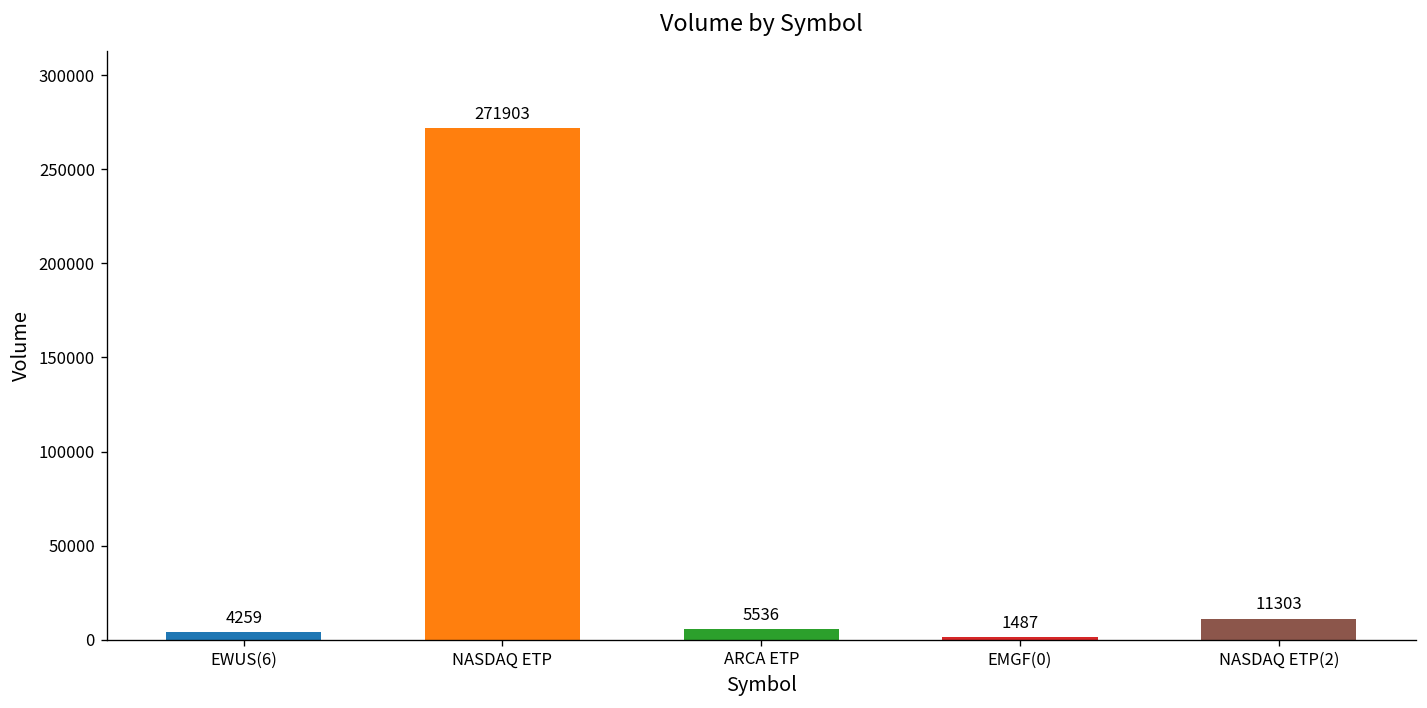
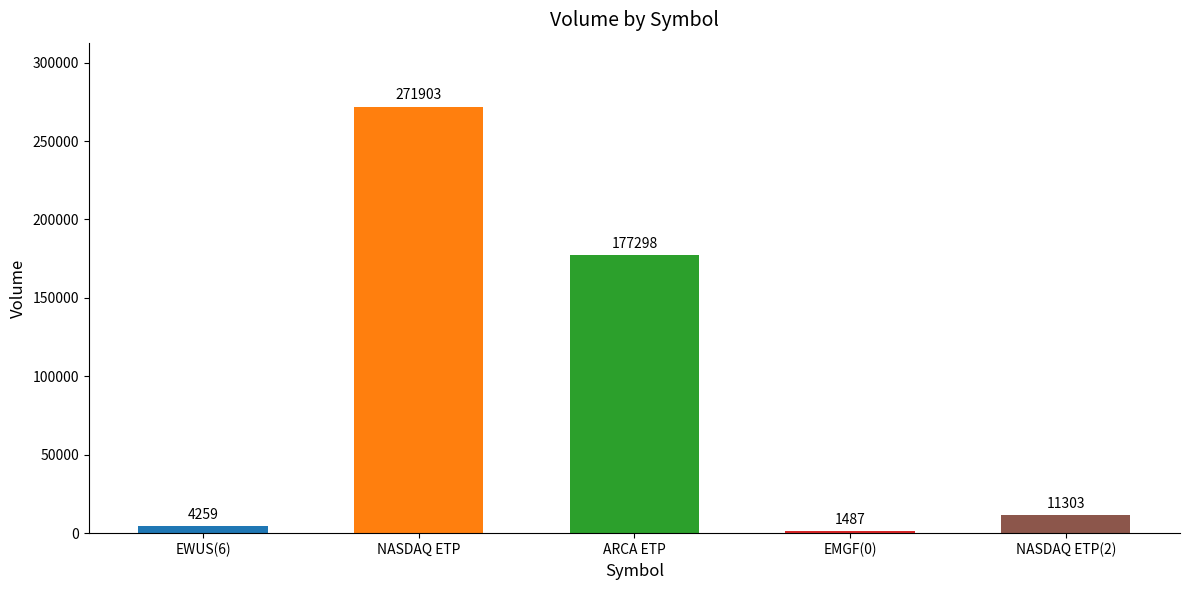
  {
    "EWUS(6)": 4259,
    "NASDAQ ETP": 271903,
-   "ARCA ETP": 5536,
+   "ARCA ETP": 177298,
    "EMGF(0)": 1487,
    "NASDAQ ETP(2)": 11303
  }
